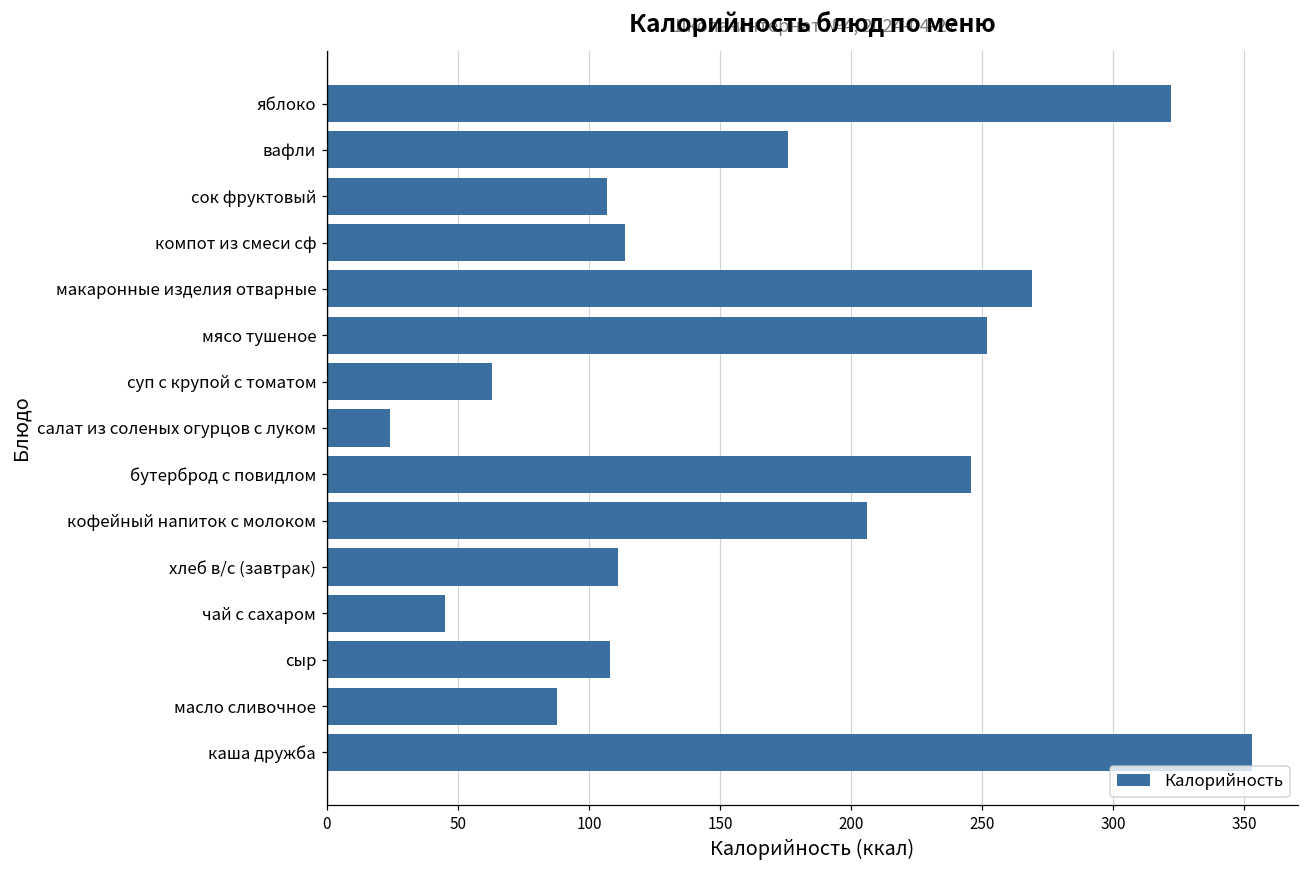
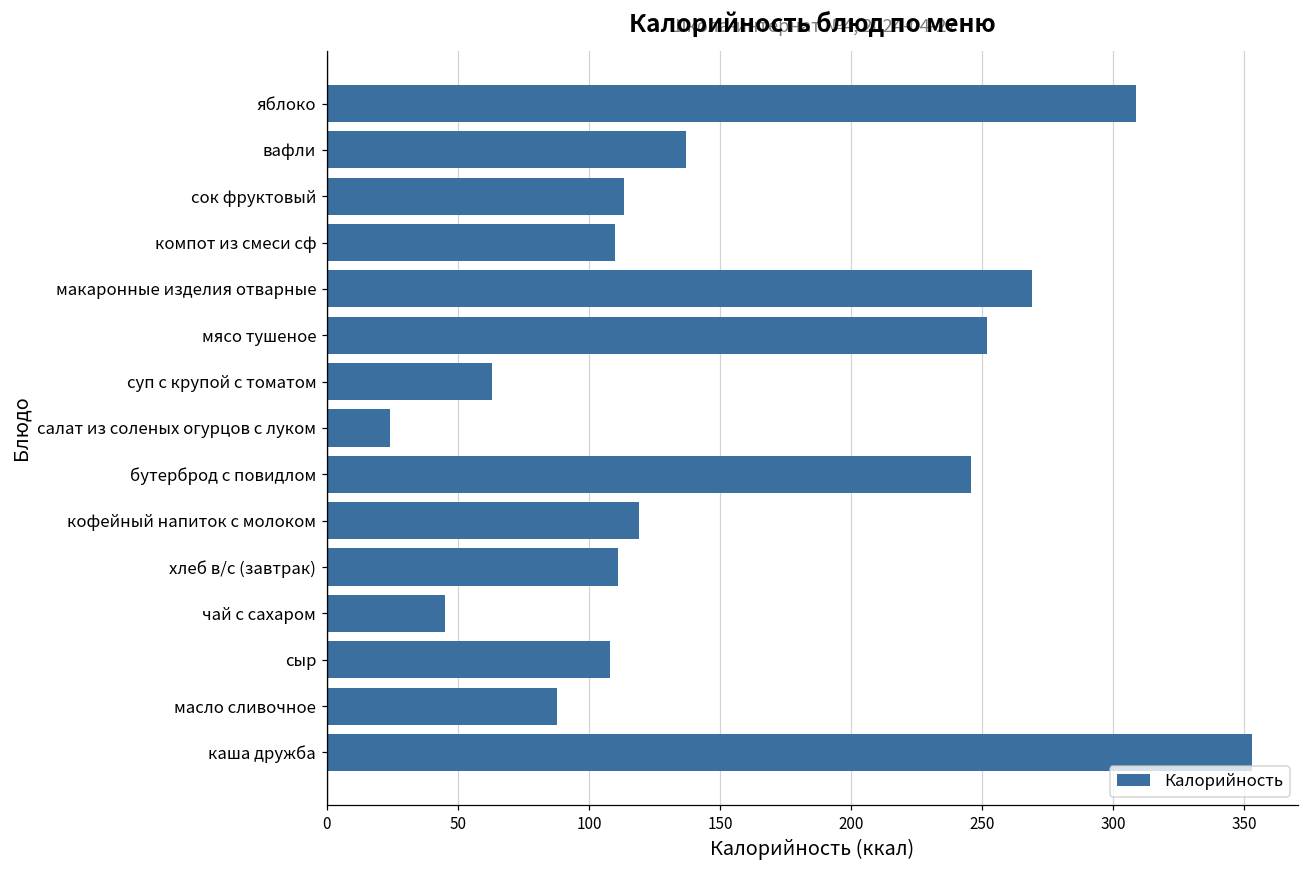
  {
-   "яблоко": 322,
-   "вафли": 176,
-   "сок фруктовый": 107,
-   "компот из смеси сф": 114,
+   "яблоко": 309,
+   "вафли": 137,
+   "сок фруктовый": 114,
+   "компот из смеси сф": 110,
    "макаронные изделия отварные": 269,
    "мясо тушеное": 252,
    "суп с крупой с томатом": 63,
    "салат из соленых огурцов с луком": 24,
    "бутерброд с повидлом": 246,
-   "кофейный напиток с молоком": 206,
+   "кофейный напиток с молоком": 119,
    "хлеб в/с (завтрак)": 111,
    "чай с сахаром": 45,
    "сыр": 108,
    "масло сливочное": 88,
    "каша дружба": 353
  }
